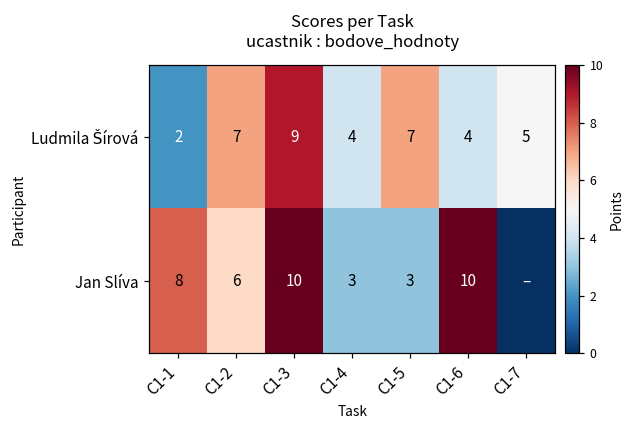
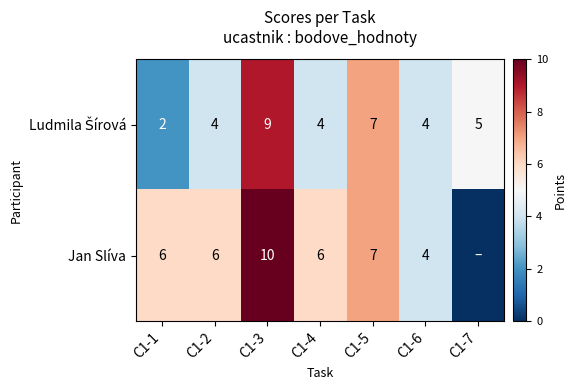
  {
    "Ludmila Šírová": {
      "C1-1": 2,
-     "C1-2": 7,
+     "C1-2": 4,
      "C1-3": 9,
      "C1-4": 4,
      "C1-5": 7,
      "C1-6": 4,
      "C1-7": 5
    },
    "Jan Slíva": {
-     "C1-1": 8,
+     "C1-1": 6,
      "C1-2": 6,
      "C1-3": 10,
-     "C1-4": 3,
-     "C1-5": 3,
-     "C1-6": 10
+     "C1-4": 6,
+     "C1-5": 7,
+     "C1-6": 4
    }
  }
